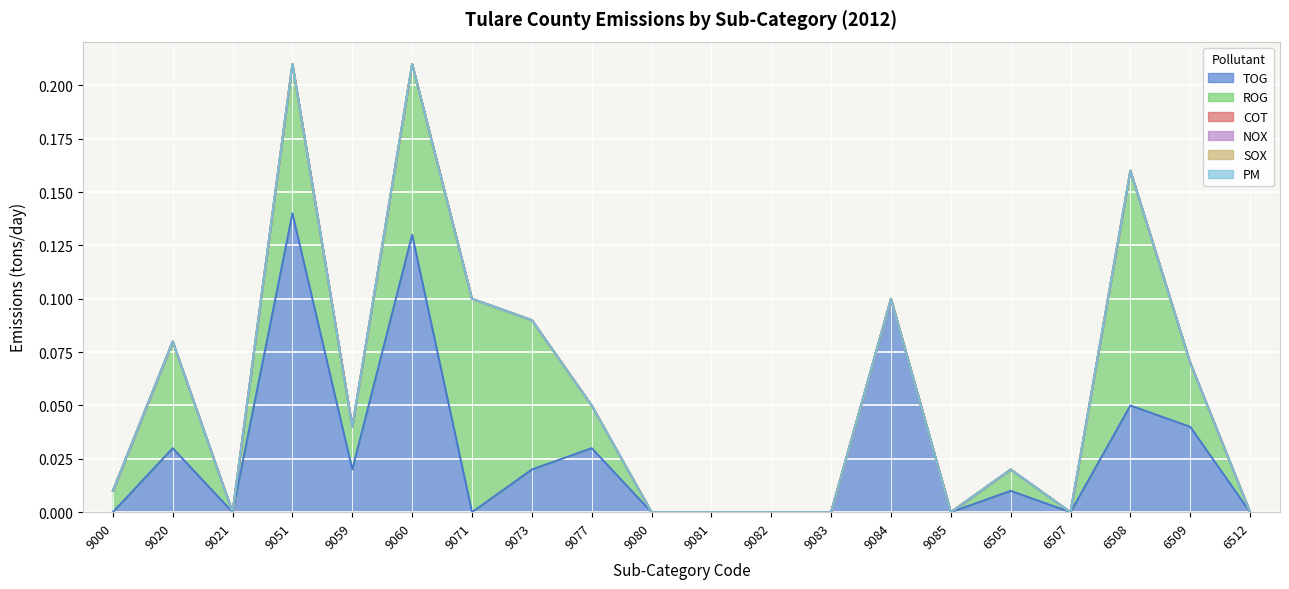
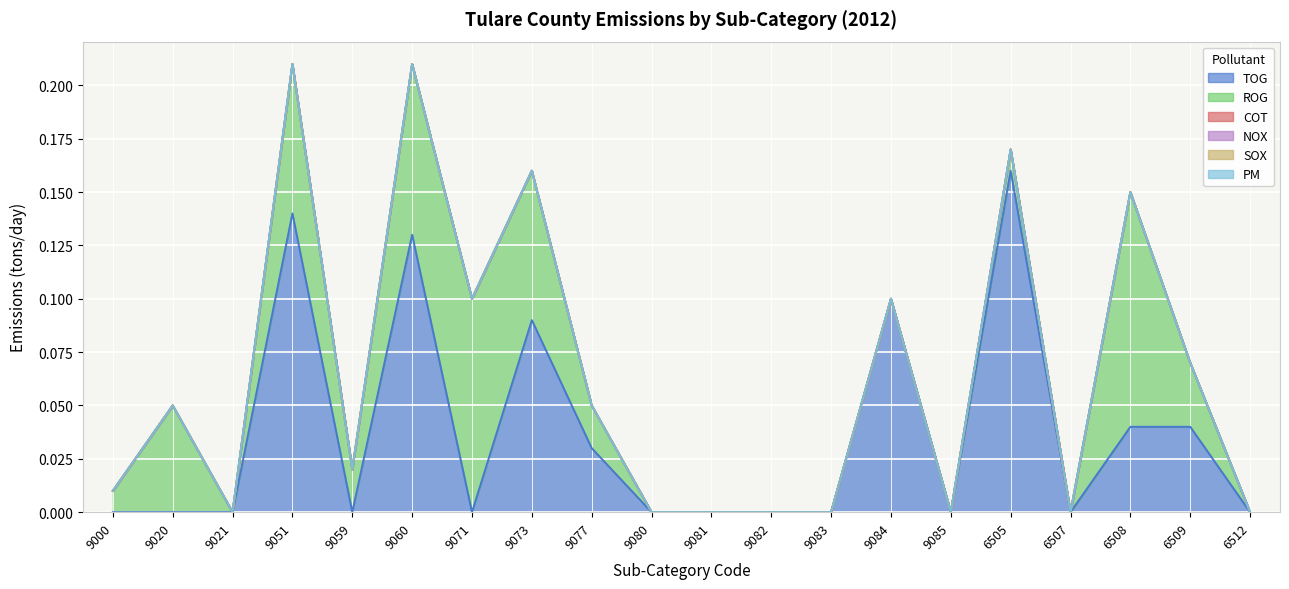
  {
    "TOG": {
      "9000": 0.00,
-     "9020": 0.03,
+     "9020": 0.00,
      "9051": 0.14,
-     "9059": 0.02,
+     "9059": 0.00,
      "9060": 0.13,
      "9071": 0.00,
-     "9073": 0.02,
+     "9073": 0.09,
      "9077": 0.03,
-     "6505": 0.01,
-     "6508": 0.05,
+     "6505": 0.16,
+     "6508": 0.04,
      "6509": 0.04
    }
  }
